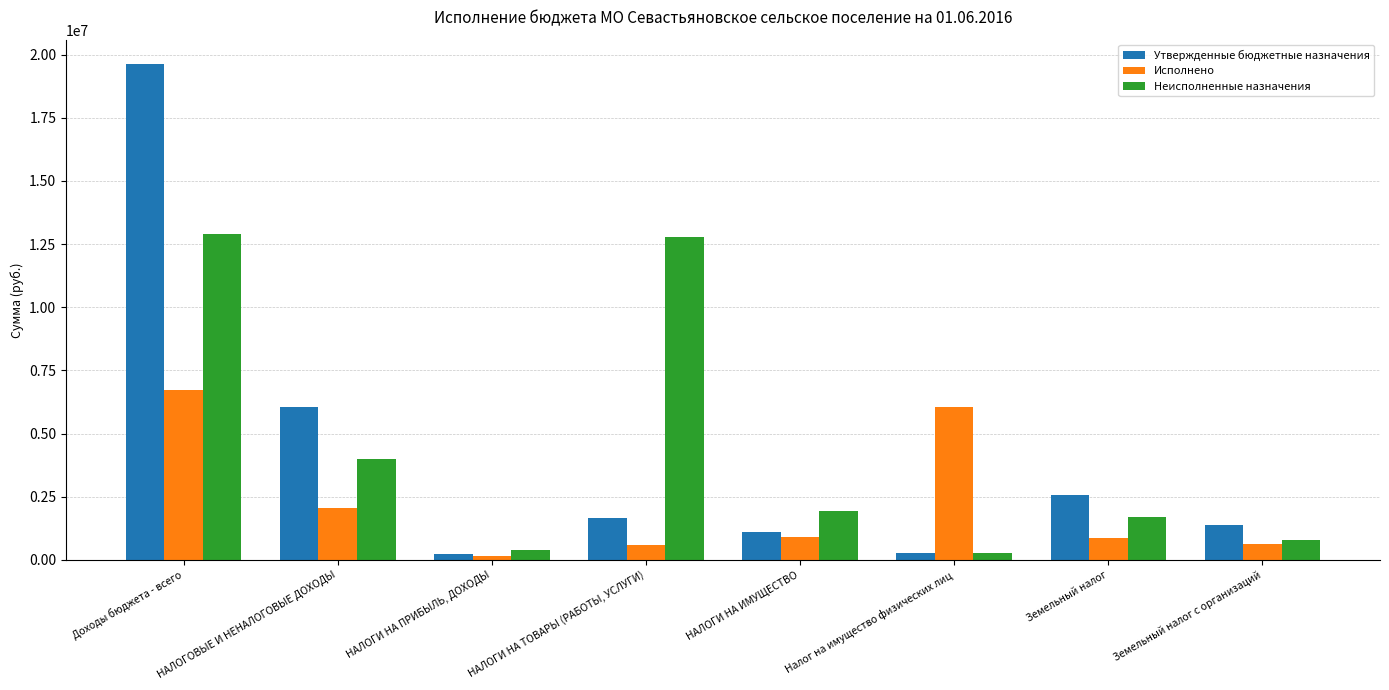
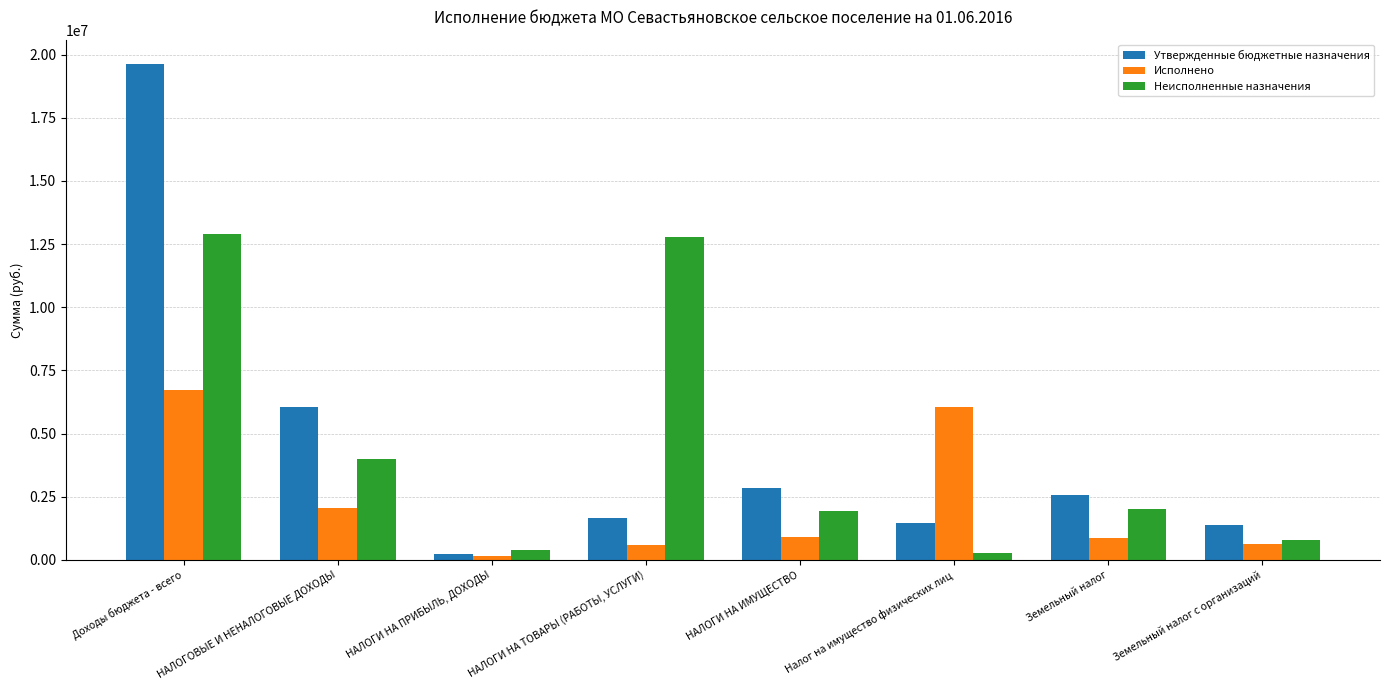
  {
    "Утвержденные бюджетные назначения": {
      "Доходы бюджета - всего": 19600000,
      "НАЛОГОВЫЕ И НЕНАЛОГОВЫЕ ДОХОДЫ": 6000000,
      "НАЛОГИ НА ПРИБЫЛЬ, ДОХОДЫ": 200000,
      "НАЛОГИ НА ТОВАРЫ (РАБОТЫ, УСЛУГИ)": 1600000,
-     "НАЛОГИ НА ИМУЩЕСТВО": 1100000,
-     "Налог на имущество физических лиц": 300000,
+     "НАЛОГИ НА ИМУЩЕСТВО": 2800000,
+     "Налог на имущество физических лиц": 1400000,
      "Земельный налог": 2600000,
      "Земельный налог с организаций": 1400000
    },
    "Исполнено": {
      "Доходы бюджета - всего": 6700000,
      "НАЛОГОВЫЕ И НЕНАЛОГОВЫЕ ДОХОДЫ": 2000000,
      "НАЛОГИ НА ПРИБЫЛЬ, ДОХОДЫ": 200000,
      "НАЛОГИ НА ТОВАРЫ (РАБОТЫ, УСЛУГИ)": 600000,
      "НАЛОГИ НА ИМУЩЕСТВО": 900000,
      "Налог на имущество физических лиц": 6000000,
      "Земельный налог": 900000,
      "Земельный налог с организаций": 600000
    },
    "Неисполненные назначения": {
      "Доходы бюджета - всего": 12900000,
      "НАЛОГОВЫЕ И НЕНАЛОГОВЫЕ ДОХОДЫ": 4000000,
      "НАЛОГИ НА ПРИБЫЛЬ, ДОХОДЫ": 400000,
      "НАЛОГИ НА ТОВАРЫ (РАБОТЫ, УСЛУГИ)": 12800000,
      "НАЛОГИ НА ИМУЩЕСТВО": 2000000,
      "Налог на имущество физических лиц": 300000,
-     "Земельный налог": 1700000,
+     "Земельный налог": 2000000,
      "Земельный налог с организаций": 800000
    }
  }
